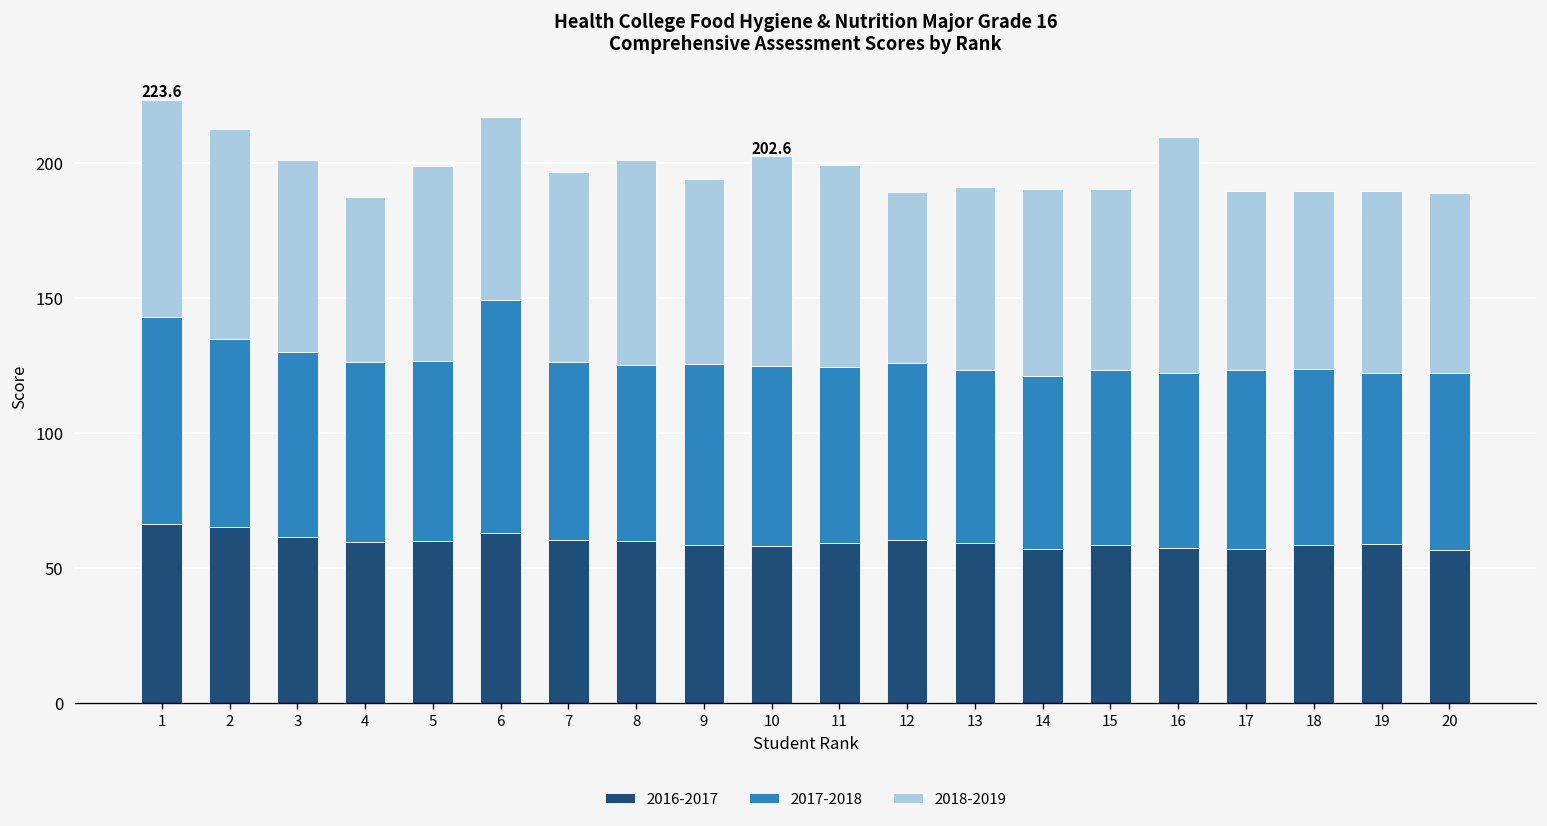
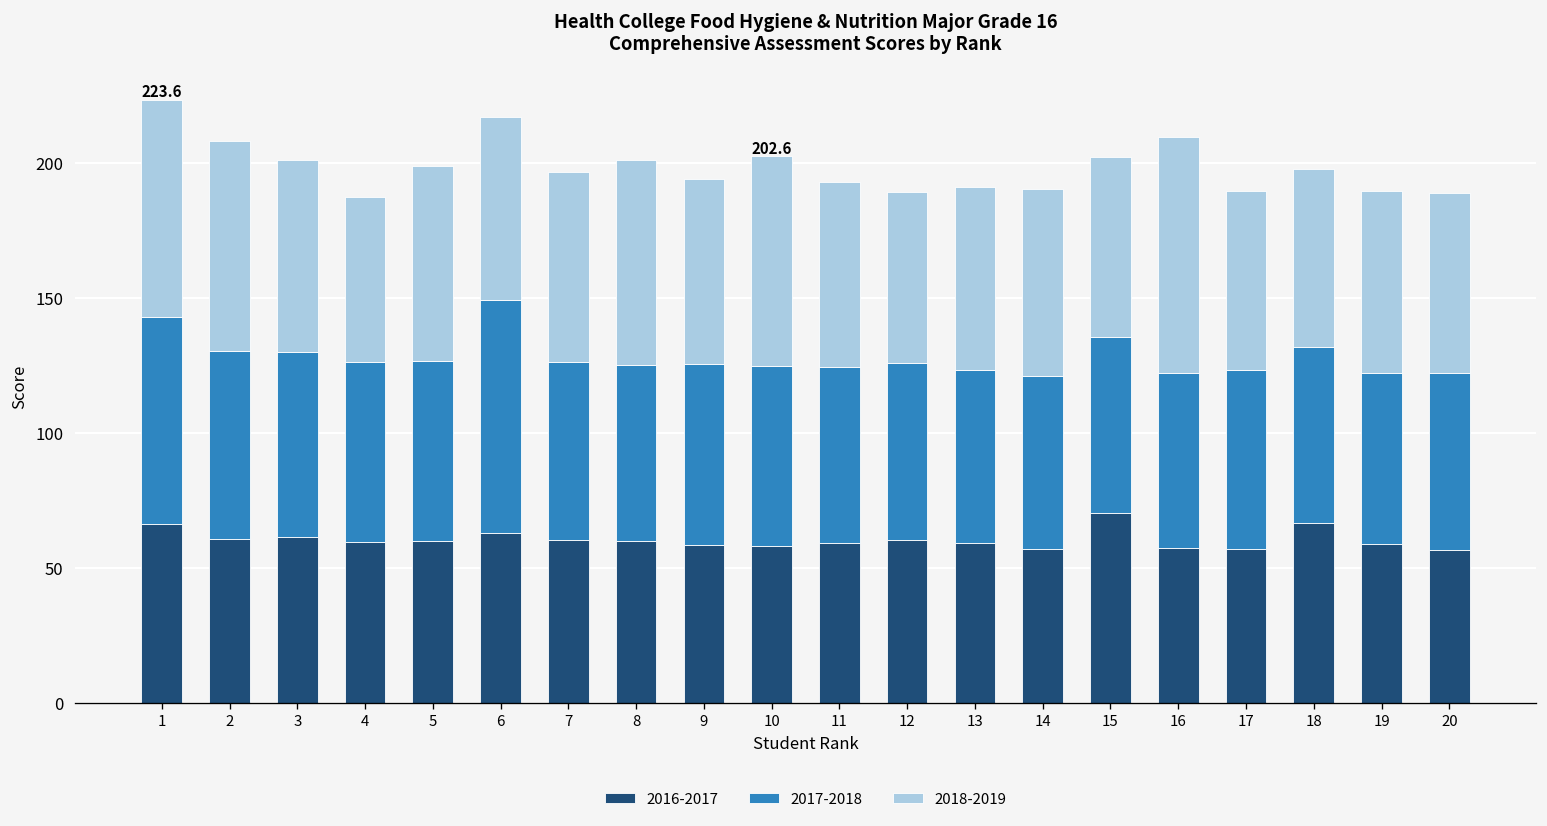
  {
    "2016-2017": {
      "1": 66,
-     "2": 65,
+     "2": 61,
      "3": 62,
      "4": 60,
      "5": 60,
      "6": 63,
      "7": 60,
      "8": 60,
      "9": 59,
      "10": 58,
      "11": 59,
      "12": 61,
      "13": 59,
      "14": 57,
-     "15": 58,
+     "15": 70,
      "16": 57,
      "17": 57,
-     "18": 58,
+     "18": 67,
      "19": 59,
      "20": 57
    },
    "2017-2018": {
      "1": 77,
      "2": 70,
      "3": 68,
      "4": 67,
      "5": 67,
      "6": 86,
      "7": 66,
      "8": 65,
      "9": 67,
      "10": 67,
      "11": 65,
      "12": 65,
      "13": 64,
      "14": 64,
      "15": 65,
      "16": 65,
      "17": 66,
      "18": 65,
      "19": 64,
      "20": 65
    },
    "2018-2019": {
      "2": 78,
      "3": 71,
      "4": 61,
      "5": 72,
      "6": 68,
      "7": 70,
      "8": 76,
      "9": 68,
-     "11": 75,
+     "11": 69,
      "12": 63,
      "13": 68,
      "14": 69,
      "15": 67,
      "16": 88,
      "17": 66,
      "18": 66,
      "19": 67,
      "20": 67
    }
  }
